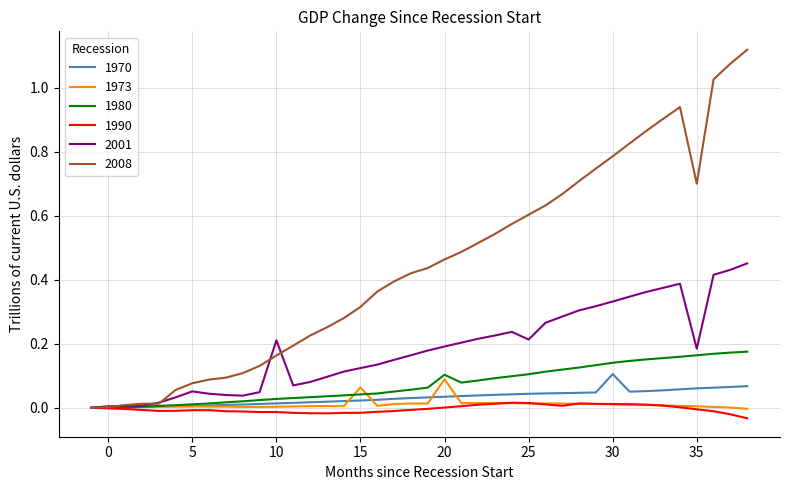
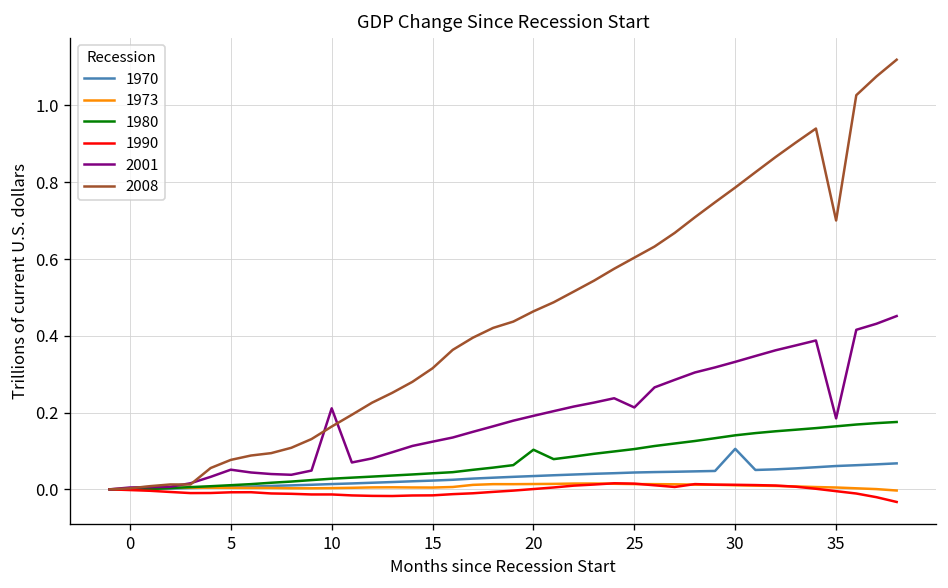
  {
    "1970": {
      "10": 0.01,
      "15": 0.02,
      "20": 0.03,
      "25": 0.04,
      "30": 0.11,
      "35": 0.06
    },
    "1973": {
      "10": 0.00,
-     "15": 0.06,
-     "20": 0.09,
+     "15": 0.00,
+     "20": 0.01,
      "35": 0.00
    },
    "1980": {
      "10": 0.03,
      "15": 0.04,
      "20": 0.10,
      "25": 0.10,
      "30": 0.14,
      "35": 0.16
    },
    "1990": {
      "5": -0.01,
      "10": -0.01,
      "15": -0.02,
      "20": 0.00,
      "35": 0.00
    },
    "2001": {
      "5": 0.05,
      "10": 0.21,
      "15": 0.12,
      "20": 0.19,
      "25": 0.21,
      "30": 0.33,
      "35": 0.18
    },
    "2008": {
      "5": 0.08,
      "10": 0.16,
      "15": 0.32,
      "20": 0.46,
      "25": 0.60,
      "30": 0.79,
      "35": 0.70
    }
  }
